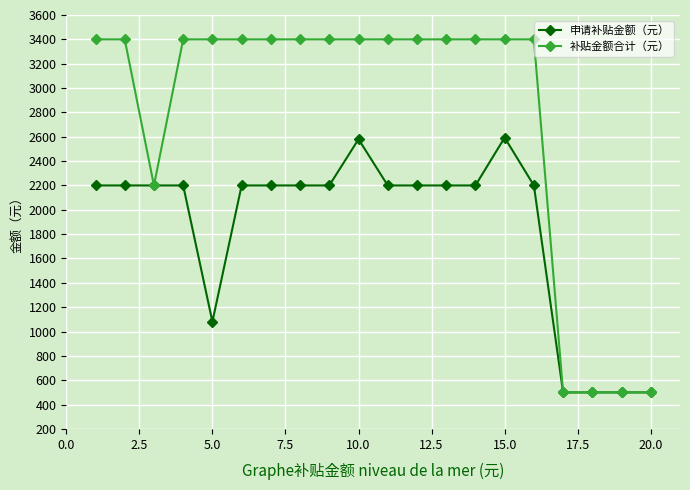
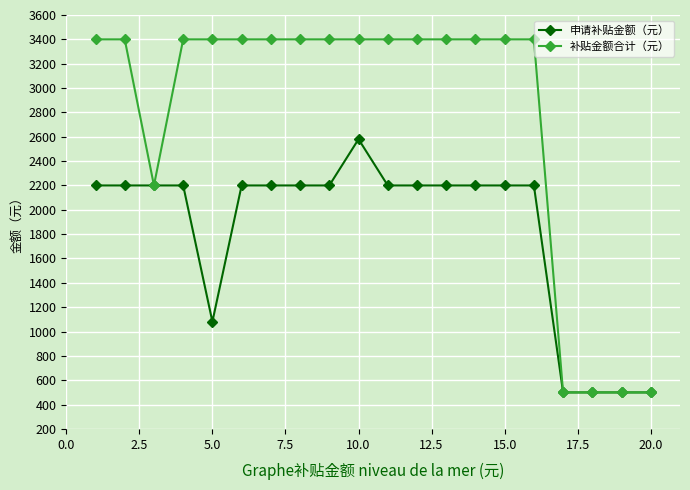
  {
    "申请补贴金额（元）": {
      "5.0": 1080,
      "10.0": 2580,
-     "15.0": 2590
+     "15.0": 2200
    },
    "补贴金额合计（元）": {
      "5.0": 3400,
      "10.0": 3400,
      "15.0": 3400
    }
  }
